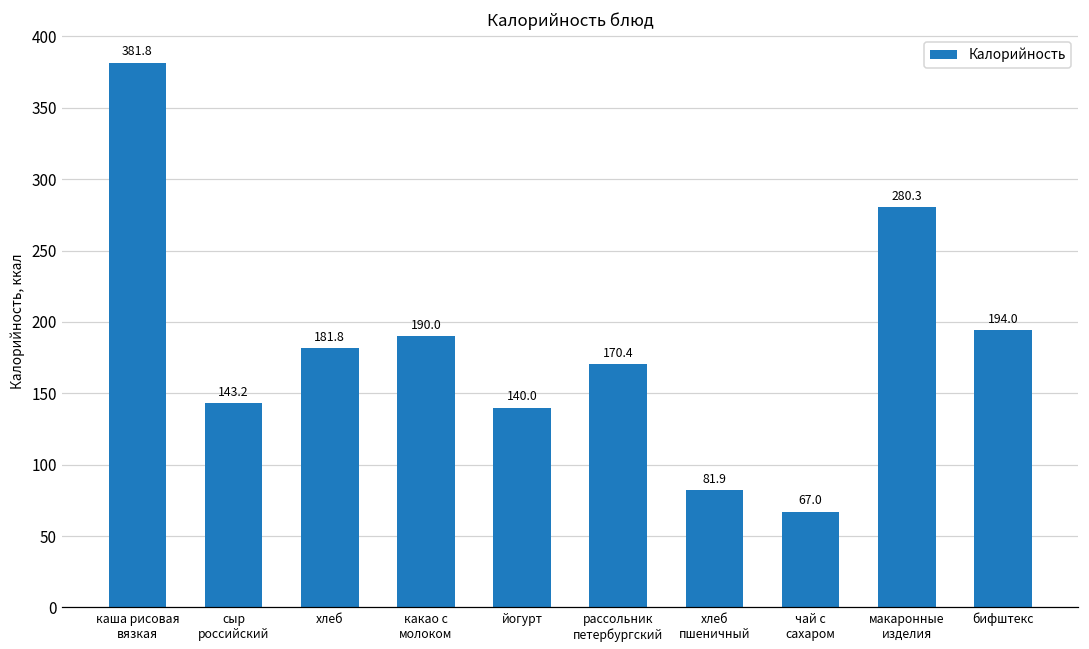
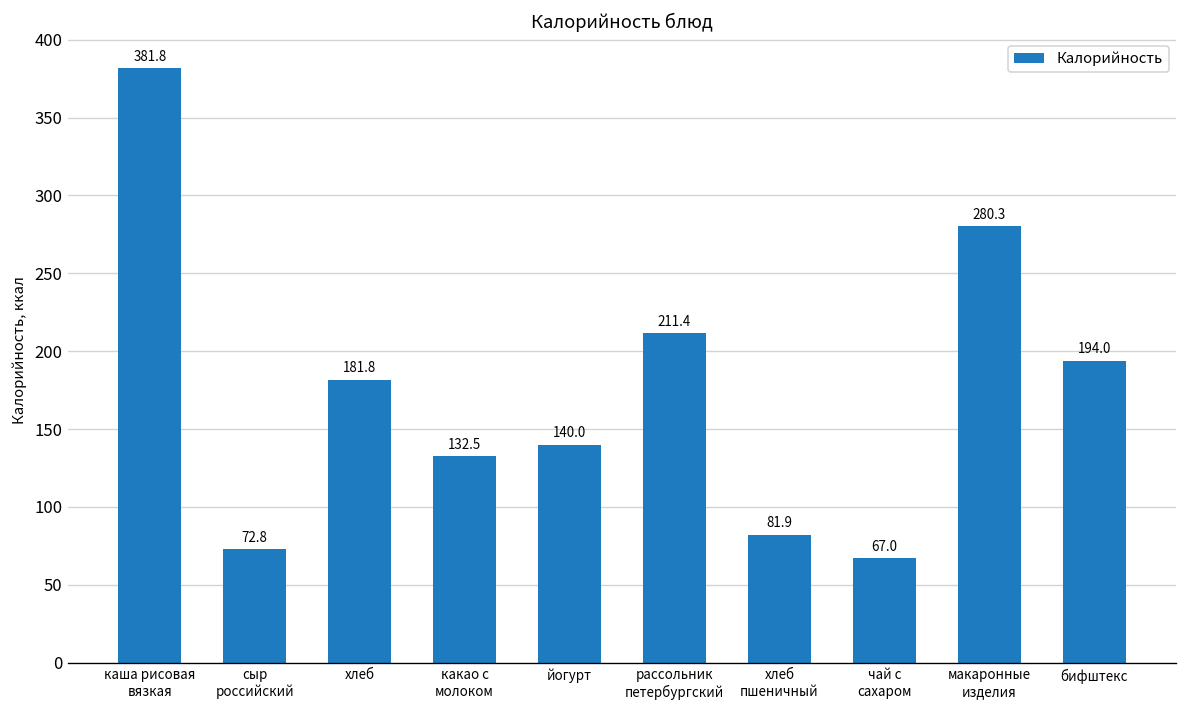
  {
    "каша рисовая вязкая": 381.8,
-   "сыр российский": 143.2,
+   "сыр российский": 72.8,
    "хлеб": 181.8,
-   "какао с молоком": 190.0,
+   "какао с молоком": 132.5,
    "йогурт": 140.0,
-   "рассольник петербургский": 170.4,
+   "рассольник петербургский": 211.4,
    "хлеб пшеничный": 81.9,
    "чай с сахаром": 67.0,
    "макаронные изделия": 280.3,
    "бифштекс": 194.0
  }
